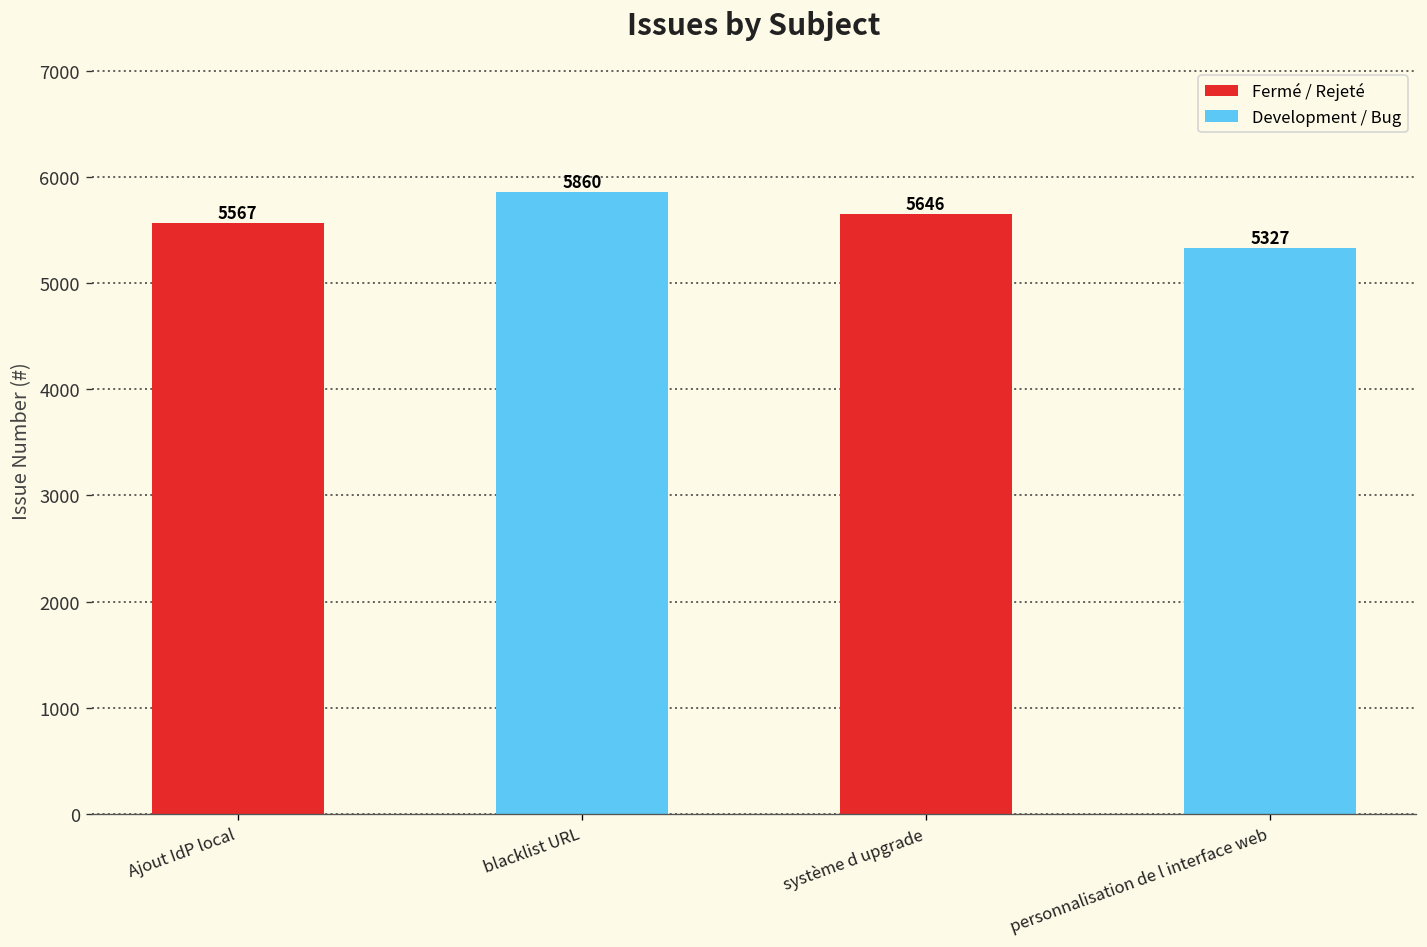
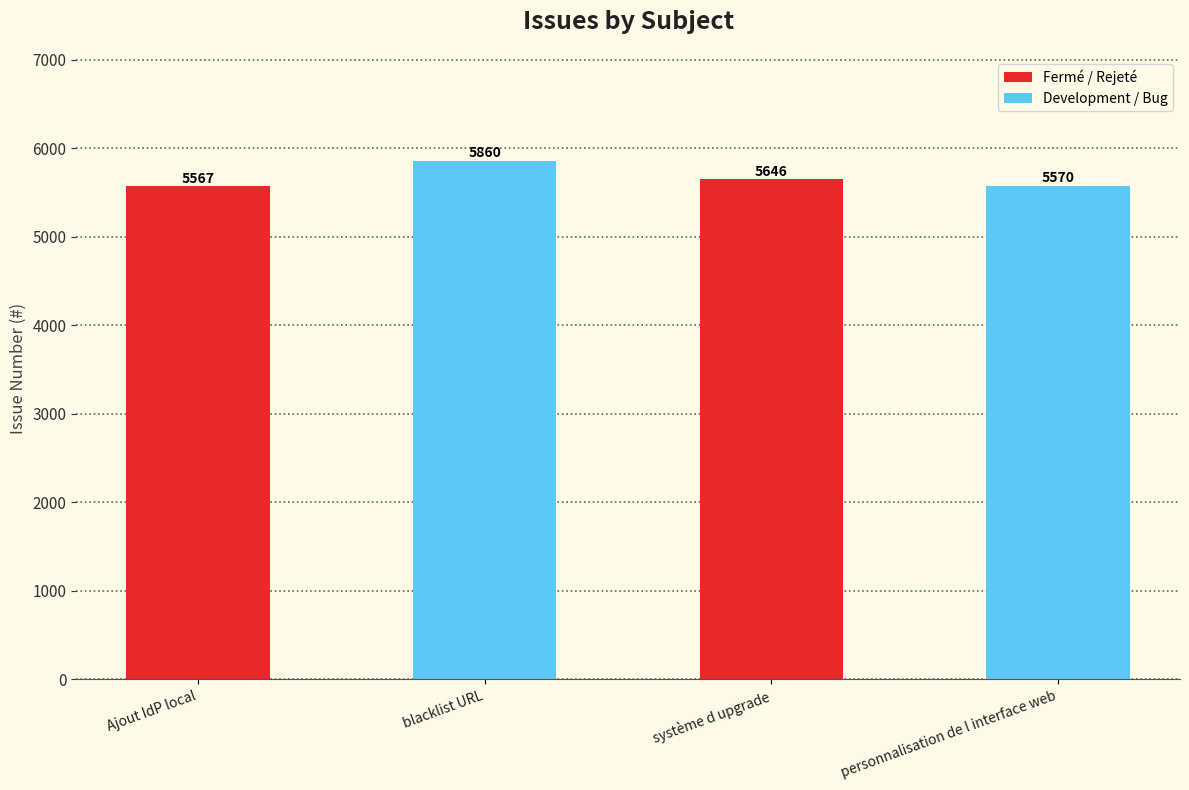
  {
    "Ajout IdP local": 5567,
    "blacklist URL": 5860,
    "système d upgrade": 5646,
-   "personnalisation de l interface web": 5327
+   "personnalisation de l interface web": 5570
  }
